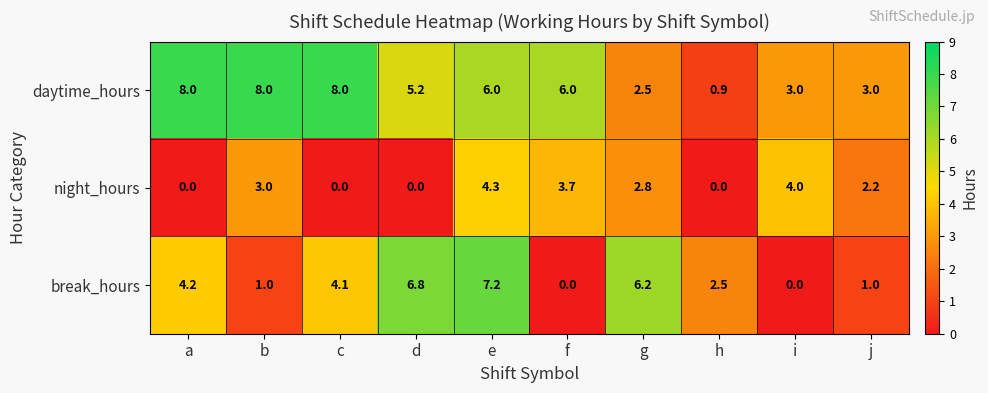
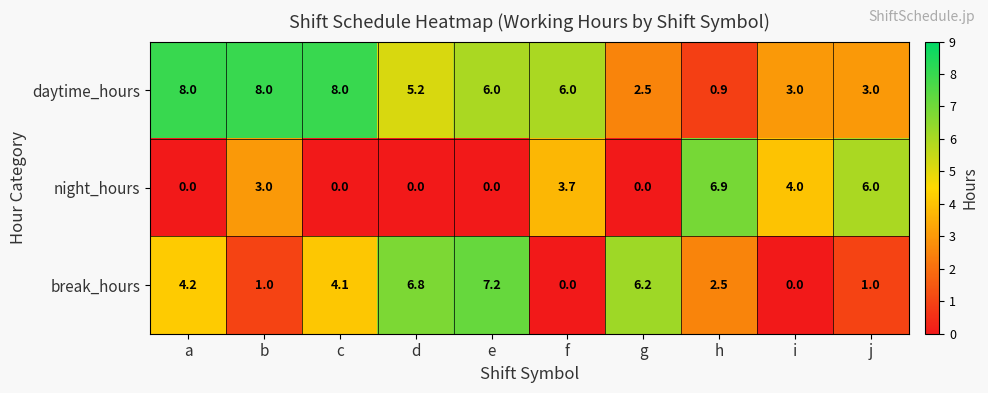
  {
    "daytime_hours": {
      "a": 8.0,
      "b": 8.0,
      "c": 8.0,
      "d": 5.2,
      "e": 6.0,
      "f": 6.0,
      "g": 2.5,
      "h": 0.9,
      "i": 3.0,
      "j": 3.0
    },
    "night_hours": {
      "a": 0.0,
      "b": 3.0,
      "c": 0.0,
      "d": 0.0,
-     "e": 4.3,
+     "e": 0.0,
      "f": 3.7,
-     "g": 2.8,
-     "h": 0.0,
+     "g": 0.0,
+     "h": 6.9,
      "i": 4.0,
-     "j": 2.2
+     "j": 6.0
    },
    "break_hours": {
      "a": 4.2,
      "b": 1.0,
      "c": 4.1,
      "d": 6.8,
      "e": 7.2,
      "f": 0.0,
      "g": 6.2,
      "h": 2.5,
      "i": 0.0,
      "j": 1.0
    }
  }
